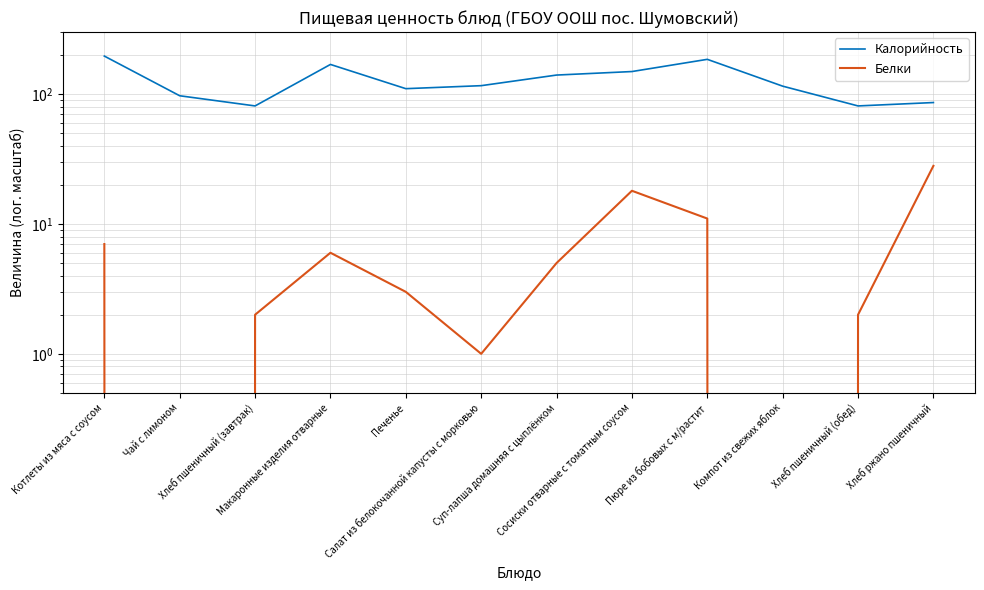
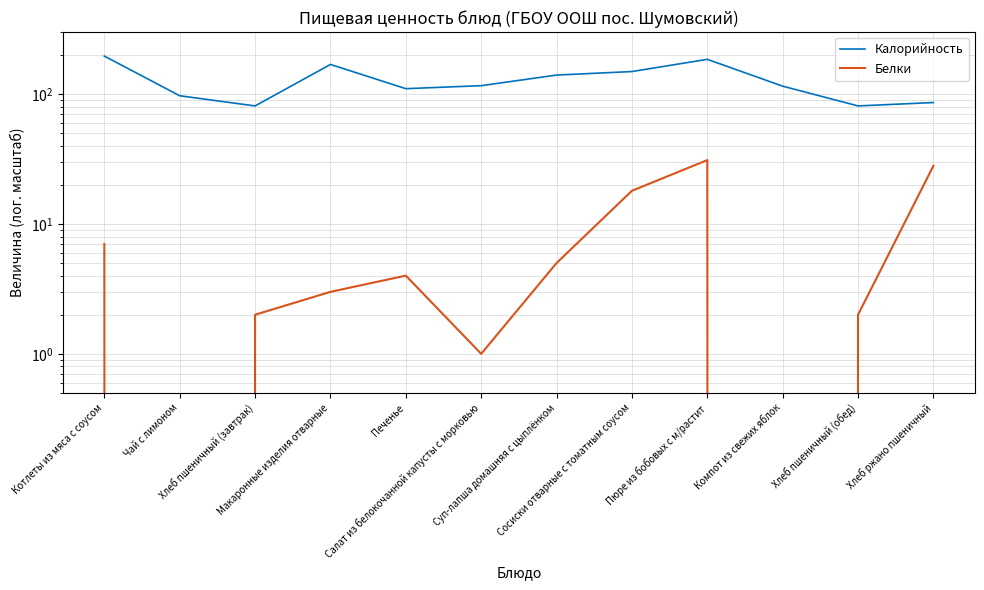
  {
    "Калорийность": {
      "Котлеты из мяса с соусом": 200,
      "Чай с лимоном": 100,
      "Хлеб пшеничный (завтрак)": 80,
      "Макаронные изделия отварные": 170,
      "Печенье": 110,
      "Салат из белокочанной капусты с морковью": 120,
      "Суп-лапша домашняя с цыплёнком": 140,
      "Сосиски отварные с томатным соусом": 150,
      "Пюре из бобовых с м/растит": 190,
      "Компот из свежих яблок": 120,
      "Хлеб пшеничный (обед)": 80,
      "Хлеб ржано пшеничный": 90
    },
    "Белки": {
      "Котлеты из мяса с соусом": 7,
      "Хлеб пшеничный (завтрак)": 2,
-     "Макаронные изделия отварные": 6,
-     "Печенье": 3,
+     "Макаронные изделия отварные": 3,
+     "Печенье": 4,
      "Салат из белокочанной капусты с морковью": 1,
      "Суп-лапша домашняя с цыплёнком": 5,
      "Сосиски отварные с томатным соусом": 18,
-     "Пюре из бобовых с м/растит": 11,
+     "Пюре из бобовых с м/растит": 31,
      "Хлеб пшеничный (обед)": 2,
      "Хлеб ржано пшеничный": 28
    }
  }
